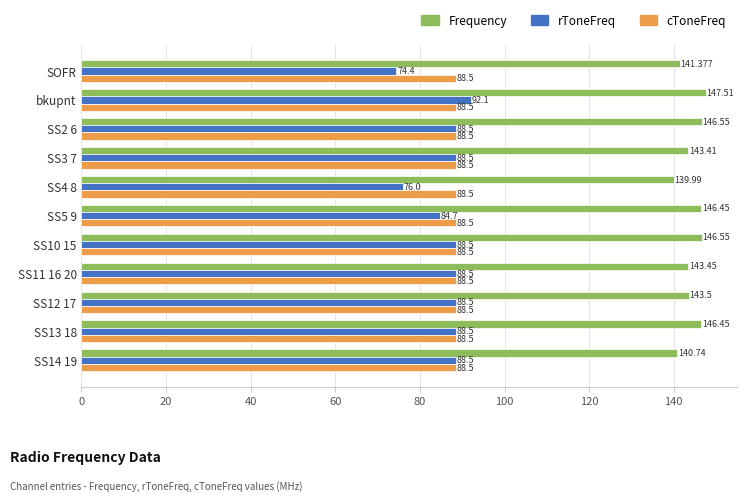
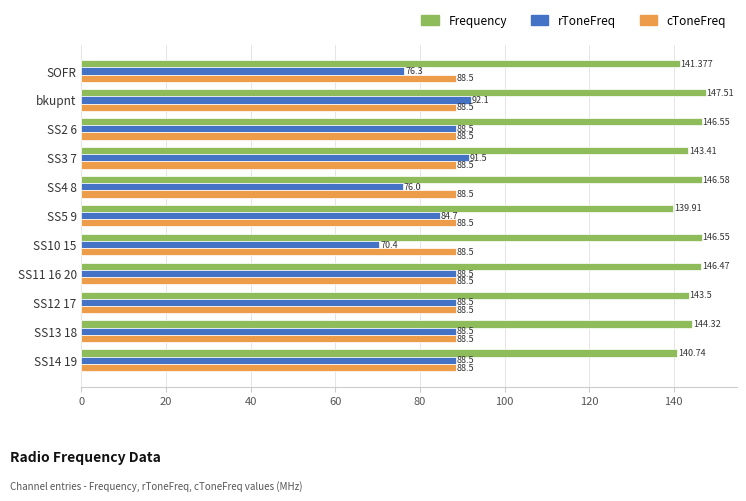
  {
    "Frequency": {
      "SOFR": 141.377,
      "bkupnt": 147.51,
      "SS2 6": 146.55,
      "SS3 7": 143.41,
-     "SS4 8": 139.99,
-     "SS5 9": 146.45,
+     "SS4 8": 146.58,
+     "SS5 9": 139.91,
      "SS10 15": 146.55,
-     "SS11 16 20": 143.45,
+     "SS11 16 20": 146.47,
      "SS12 17": 143.5,
-     "SS13 18": 146.45,
+     "SS13 18": 144.32,
      "SS14 19": 140.74
    },
    "rToneFreq": {
-     "SOFR": 74.4,
+     "SOFR": 76.3,
      "bkupnt": 92.1,
-     "SS3 7": 88.5,
+     "SS3 7": 91.5,
      "SS4 8": 76.0,
      "SS5 9": 84.7,
-     "SS10 15": 88.5
+     "SS10 15": 70.4
    },
    "cToneFreq": {
      "SOFR": 88.5,
      "bkupnt": 88.5,
      "SS4 8": 88.5,
      "SS5 9": 88.5
    }
  }
